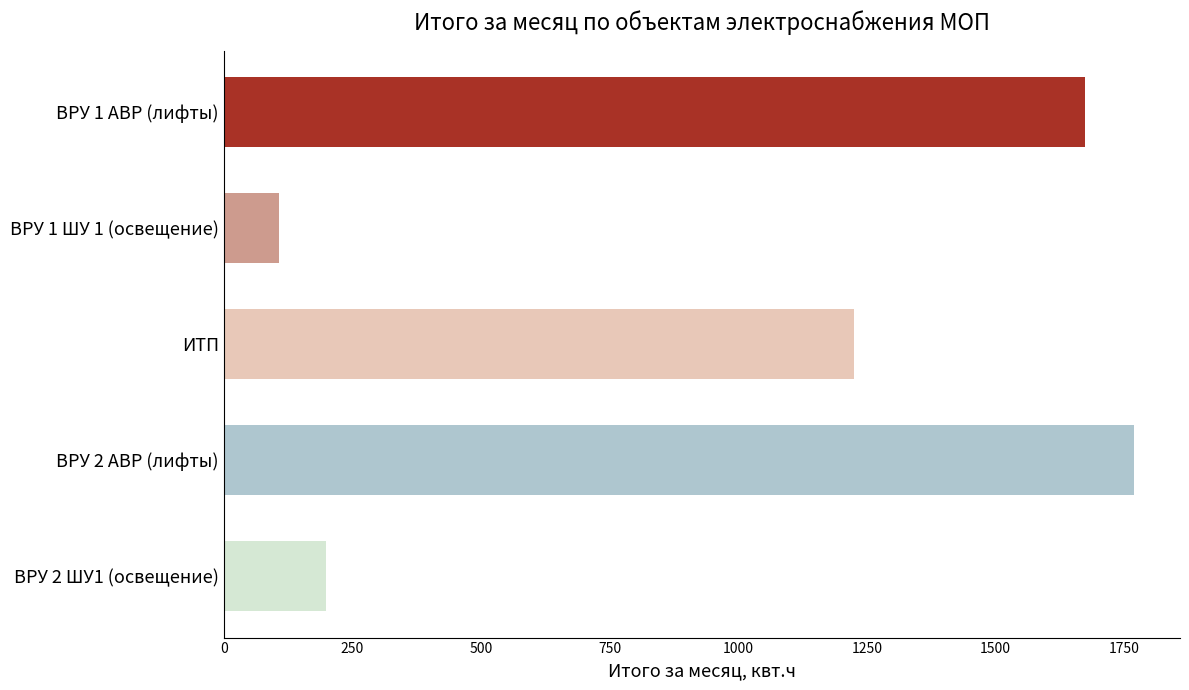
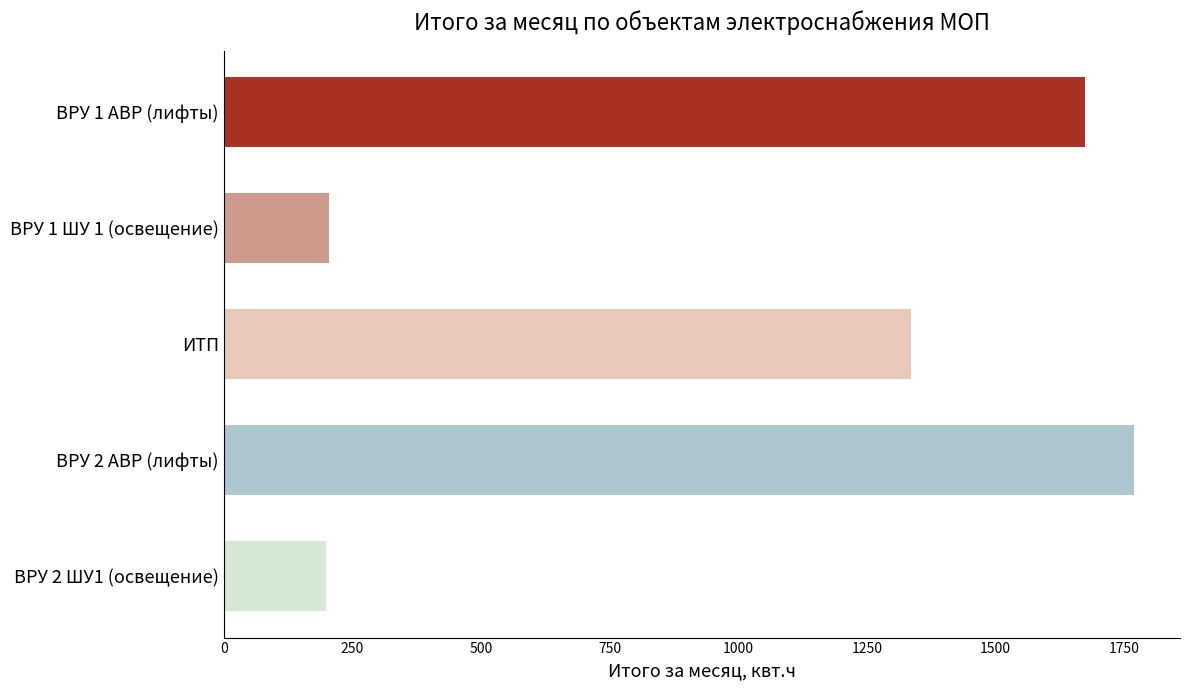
  {
    "ВРУ 1 АВР (лифты)": 1670,
-   "ВРУ 1 ШУ 1 (освещение)": 110,
-   "ИТП": 1220,
+   "ВРУ 1 ШУ 1 (освещение)": 210,
+   "ИТП": 1340,
    "ВРУ 2 АВР (лифты)": 1770,
    "ВРУ 2 ШУ1 (освещение)": 200
  }
